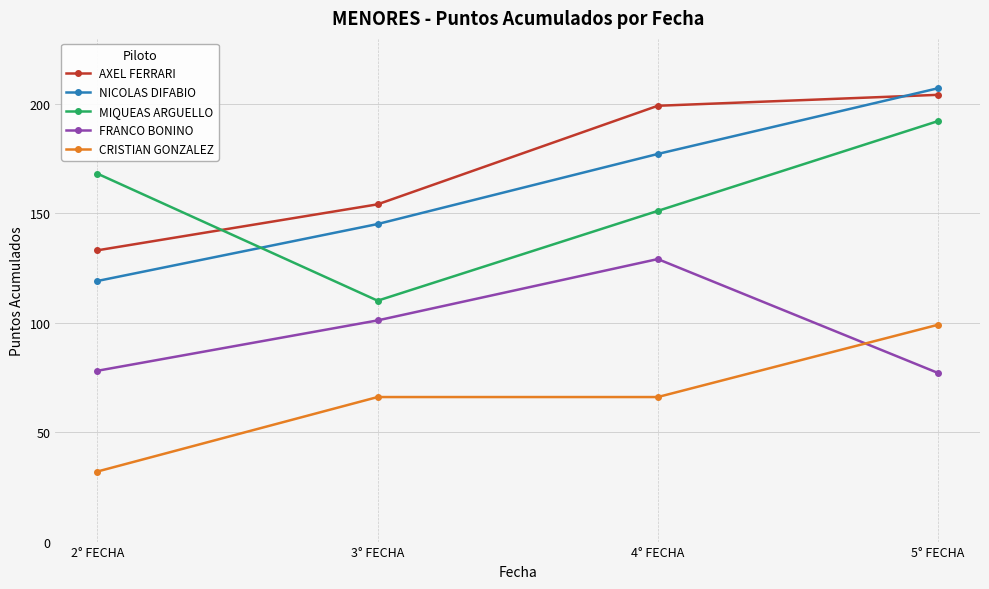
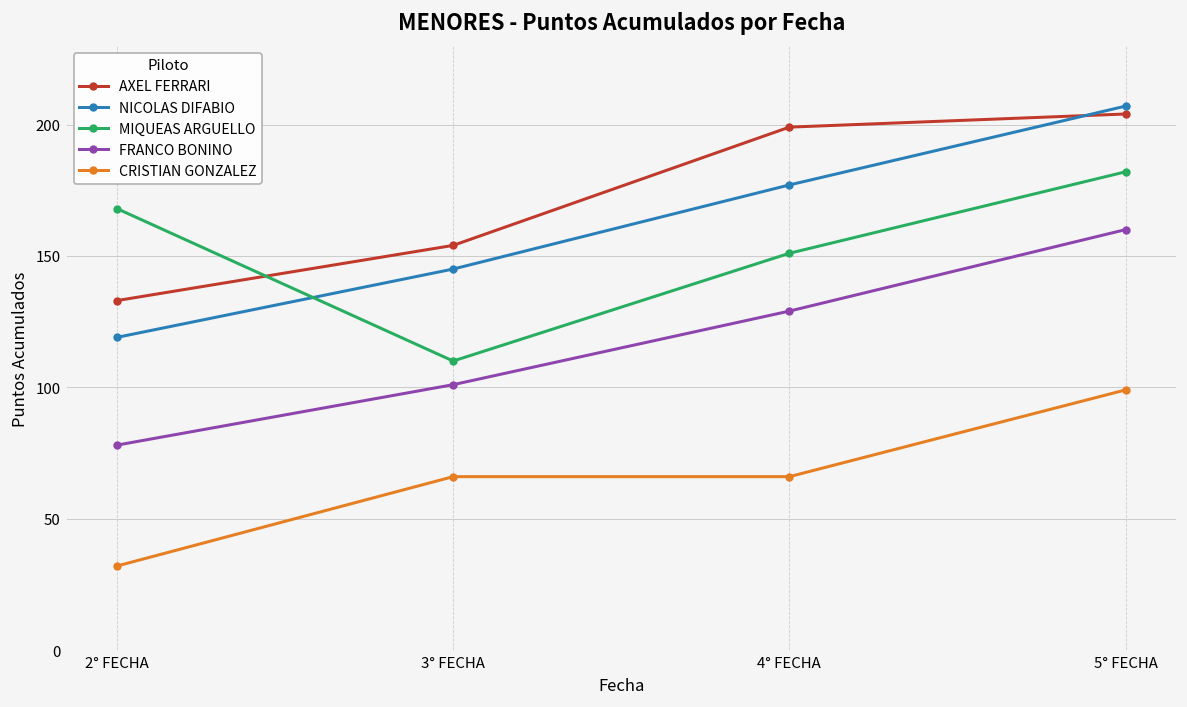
  {
    "AXEL FERRARI": {
      "2° FECHA": 133,
      "3° FECHA": 154,
      "4° FECHA": 199,
      "5° FECHA": 204
    },
    "NICOLAS DIFABIO": {
      "2° FECHA": 119,
      "3° FECHA": 145,
      "4° FECHA": 177,
      "5° FECHA": 207
    },
    "MIQUEAS ARGUELLO": {
      "2° FECHA": 168,
      "3° FECHA": 110,
      "4° FECHA": 151,
-     "5° FECHA": 192
+     "5° FECHA": 182
    },
    "FRANCO BONINO": {
      "2° FECHA": 78,
      "3° FECHA": 101,
      "4° FECHA": 129,
-     "5° FECHA": 77
+     "5° FECHA": 160
    },
    "CRISTIAN GONZALEZ": {
      "2° FECHA": 32,
      "3° FECHA": 66,
      "4° FECHA": 66,
      "5° FECHA": 99
    }
  }
